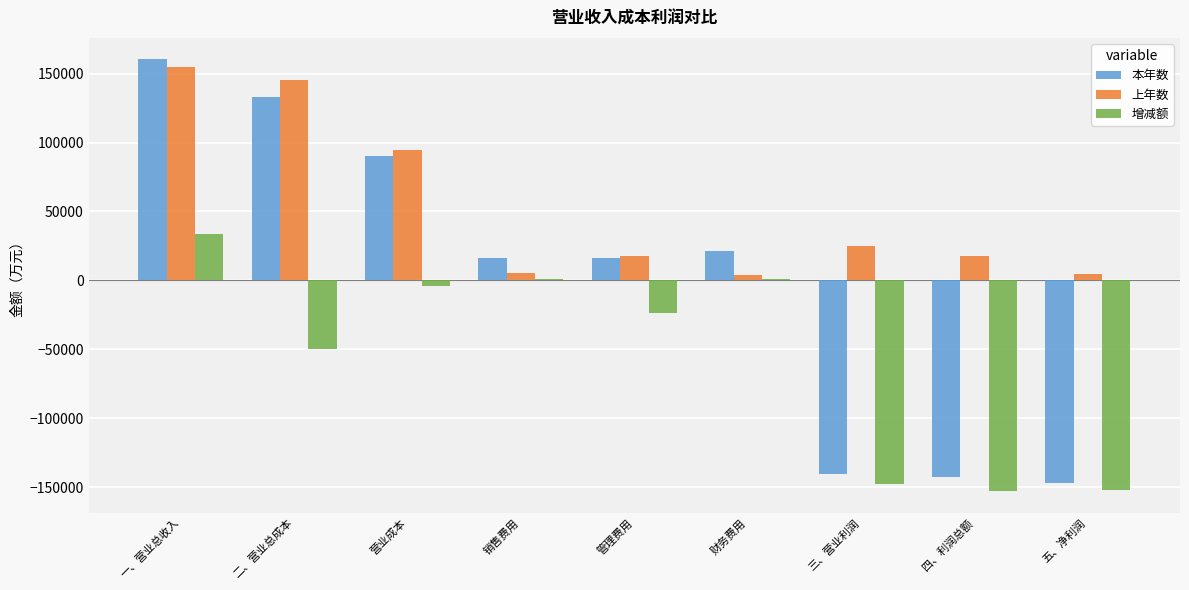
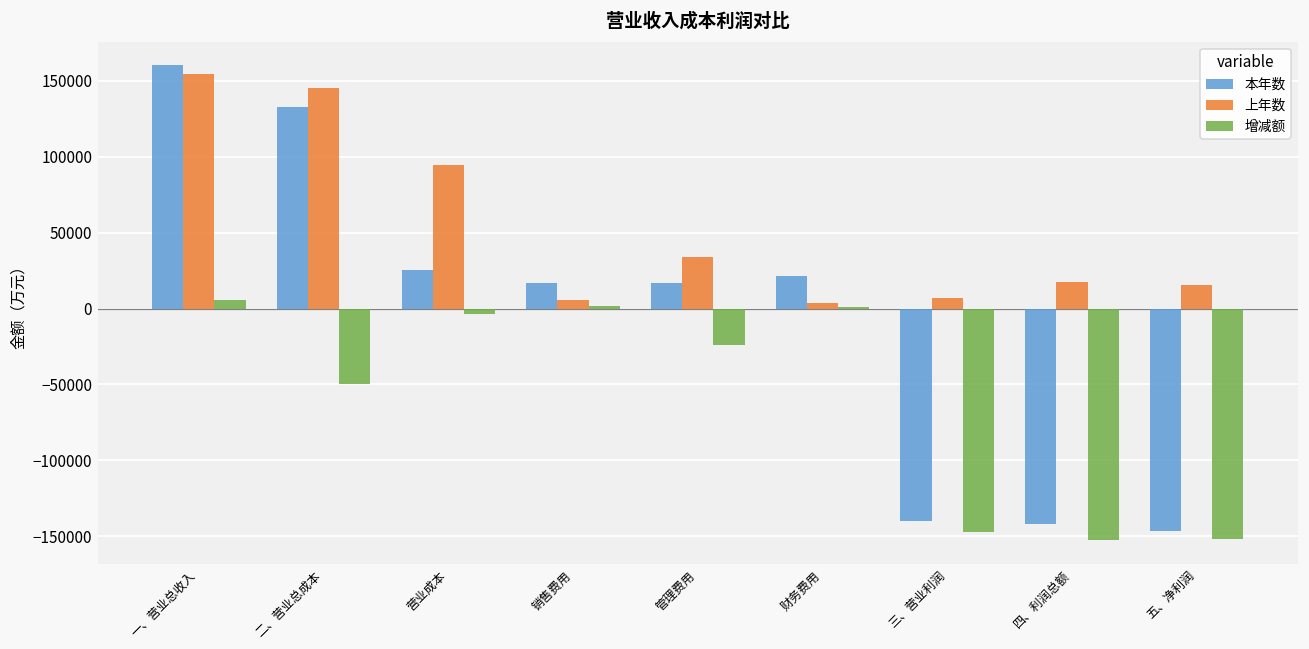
  {
    "本年数": {
      "一、营业总收入": 160000,
      "二、营业总成本": 133000,
-     "营业成本": 91000,
+     "营业成本": 26000,
      "销售费用": 17000,
      "管理费用": 17000,
      "财务费用": 21000,
      "三、营业利润": -140000,
      "四、利润总额": -142000,
      "五、净利润": -147000
    },
    "上年数": {
      "一、营业总收入": 155000,
      "二、营业总成本": 145000,
      "营业成本": 94000,
      "销售费用": 6000,
-     "管理费用": 18000,
+     "管理费用": 34000,
      "财务费用": 4000,
-     "三、营业利润": 25000,
+     "三、营业利润": 7000,
      "四、利润总额": 17000,
-     "五、净利润": 5000
+     "五、净利润": 15000
    },
    "增减额": {
-     "一、营业总收入": 34000,
+     "一、营业总收入": 6000,
      "二、营业总成本": -49000,
      "营业成本": -4000,
      "管理费用": -24000,
      "三、营业利润": -148000,
      "四、利润总额": -153000,
      "五、净利润": -152000
    }
  }
